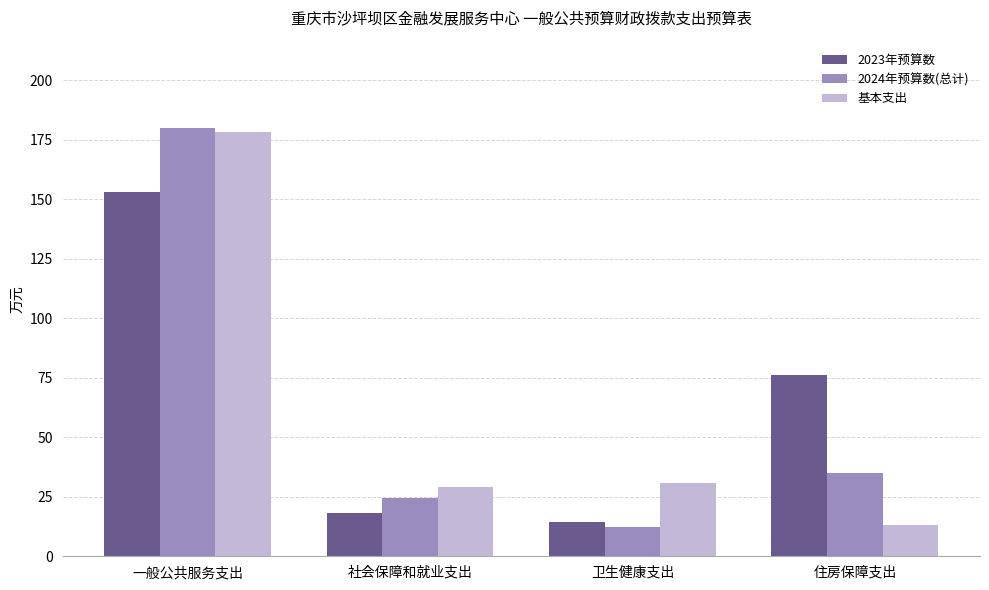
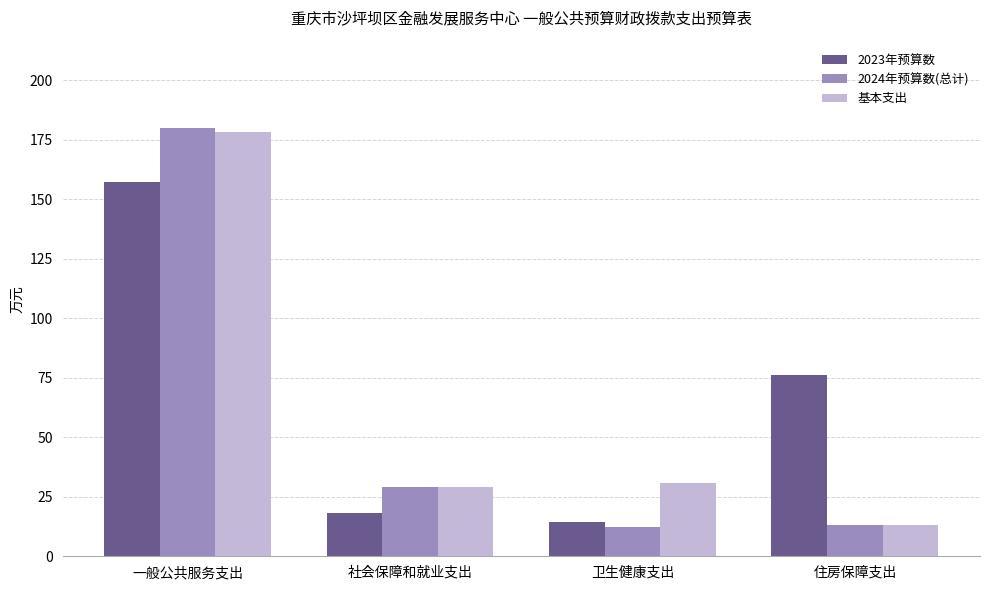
  {
    "2023年预算数": {
-     "一般公共服务支出": 153,
+     "一般公共服务支出": 157,
      "社会保障和就业支出": 18,
      "卫生健康支出": 14,
      "住房保障支出": 76
    },
    "2024年预算数(总计)": {
      "一般公共服务支出": 180,
-     "社会保障和就业支出": 24,
+     "社会保障和就业支出": 29,
      "卫生健康支出": 12,
-     "住房保障支出": 35
+     "住房保障支出": 13
    },
    "基本支出": {
      "一般公共服务支出": 178,
      "社会保障和就业支出": 29,
      "卫生健康支出": 31,
      "住房保障支出": 13
    }
  }
